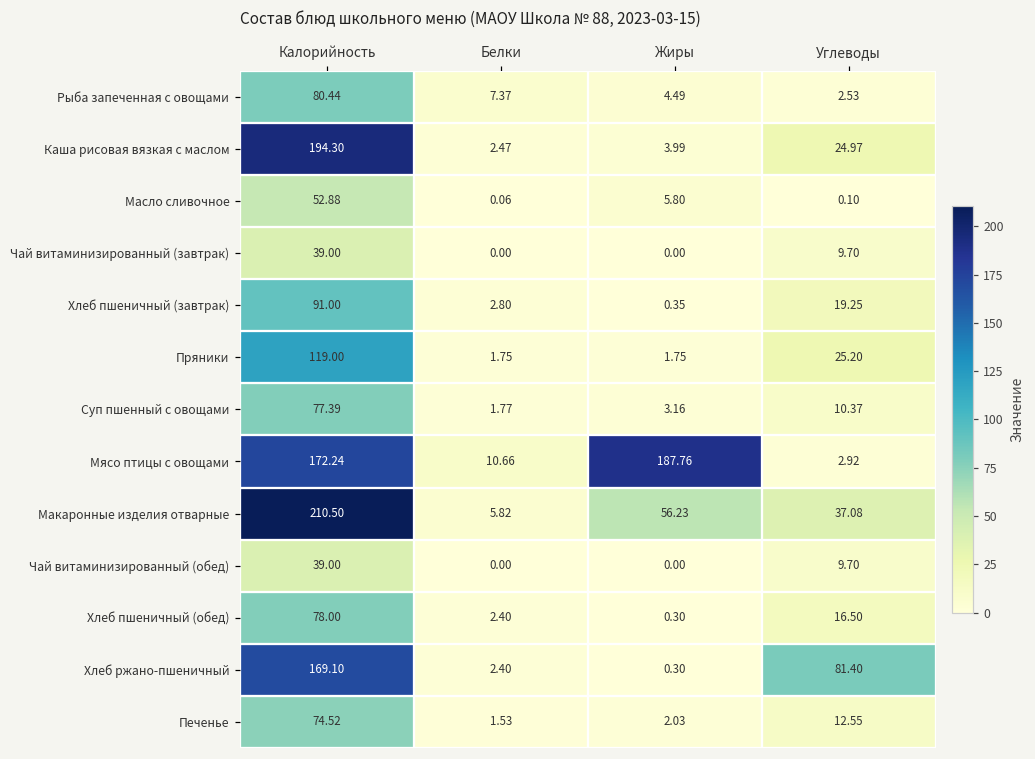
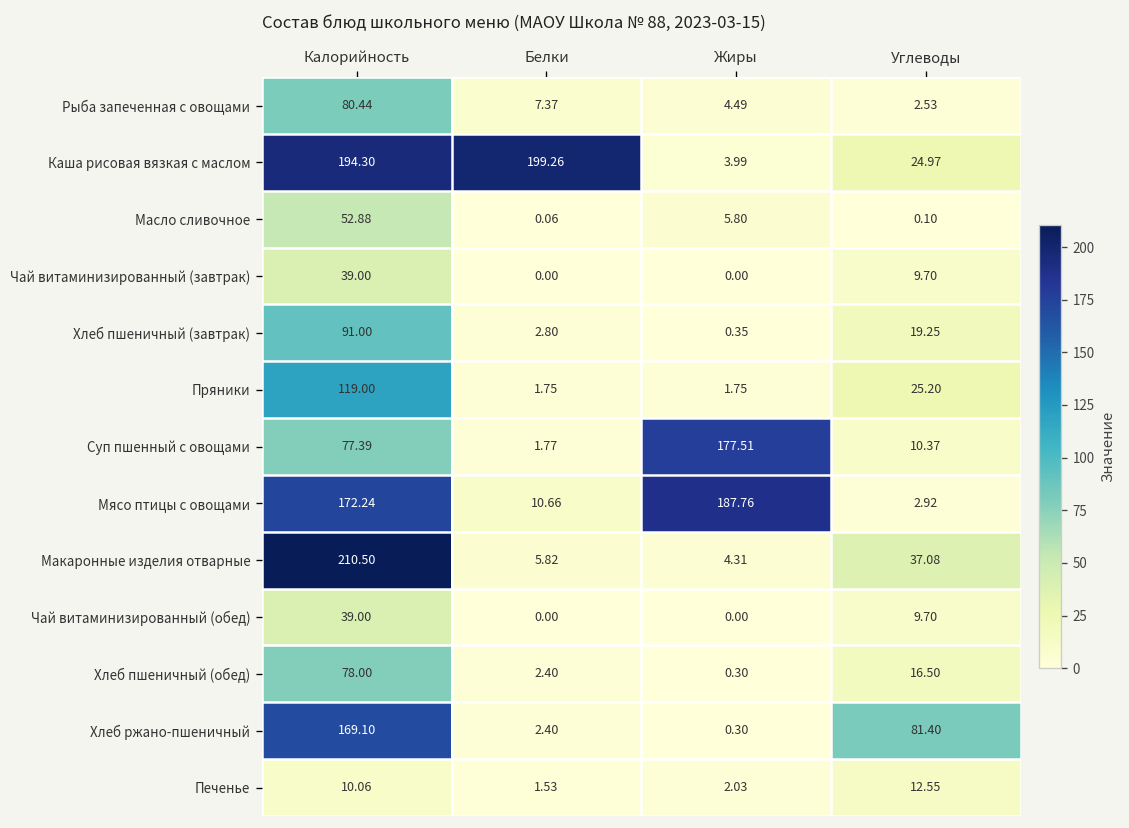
  {
    "Рыба запеченная с овощами": {
      "Калорийность": 80.44,
      "Белки": 7.37,
      "Жиры": 4.49,
      "Углеводы": 2.53
    },
    "Каша рисовая вязкая с маслом": {
      "Калорийность": 194.30,
-     "Белки": 2.47,
+     "Белки": 199.26,
      "Жиры": 3.99,
      "Углеводы": 24.97
    },
    "Масло сливочное": {
      "Калорийность": 52.88,
      "Белки": 0.06,
      "Жиры": 5.80,
      "Углеводы": 0.10
    },
    "Чай витаминизированный (завтрак)": {
      "Калорийность": 39.00,
      "Белки": 0.00,
      "Жиры": 0.00,
      "Углеводы": 9.70
    },
    "Хлеб пшеничный (завтрак)": {
      "Калорийность": 91.00,
      "Белки": 2.80,
      "Жиры": 0.35,
      "Углеводы": 19.25
    },
    "Пряники": {
      "Калорийность": 119.00,
      "Белки": 1.75,
      "Жиры": 1.75,
      "Углеводы": 25.20
    },
    "Суп пшенный с овощами": {
      "Калорийность": 77.39,
      "Белки": 1.77,
-     "Жиры": 3.16,
+     "Жиры": 177.51,
      "Углеводы": 10.37
    },
    "Мясо птицы с овощами": {
      "Калорийность": 172.24,
      "Белки": 10.66,
      "Жиры": 187.76,
      "Углеводы": 2.92
    },
    "Макаронные изделия отварные": {
      "Калорийность": 210.50,
      "Белки": 5.82,
-     "Жиры": 56.23,
+     "Жиры": 4.31,
      "Углеводы": 37.08
    },
    "Чай витаминизированный (обед)": {
      "Калорийность": 39.00,
      "Белки": 0.00,
      "Жиры": 0.00,
      "Углеводы": 9.70
    },
    "Хлеб пшеничный (обед)": {
      "Калорийность": 78.00,
      "Белки": 2.40,
      "Жиры": 0.30,
      "Углеводы": 16.50
    },
    "Хлеб ржано-пшеничный": {
      "Калорийность": 169.10,
      "Белки": 2.40,
      "Жиры": 0.30,
      "Углеводы": 81.40
    },
    "Печенье": {
-     "Калорийность": 74.52,
+     "Калорийность": 10.06,
      "Белки": 1.53,
      "Жиры": 2.03,
      "Углеводы": 12.55
    }
  }
